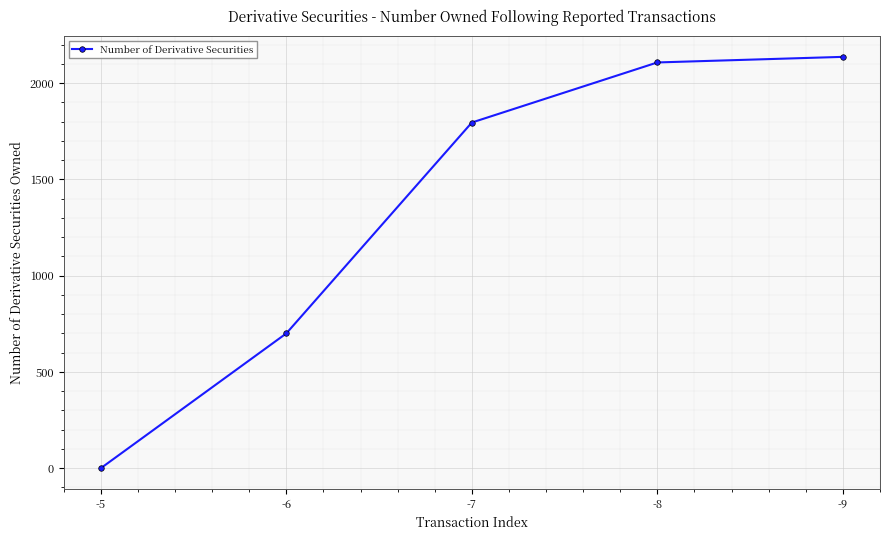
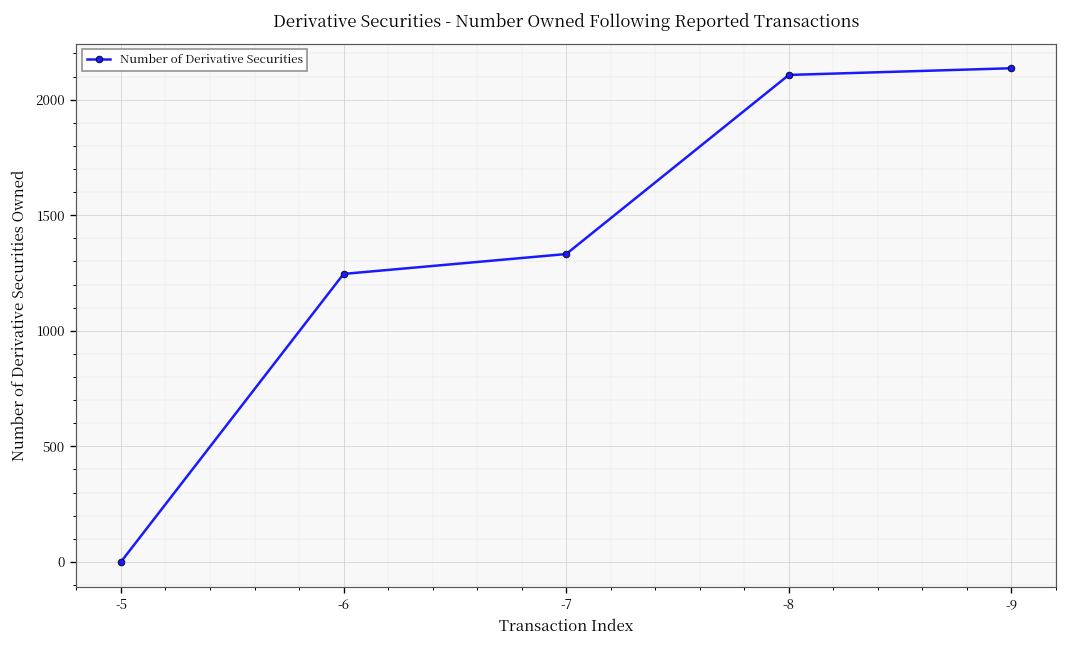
  {
    "-5": 0,
-   "-6": 700,
-   "-7": 1800,
+   "-6": 1250,
+   "-7": 1330,
    "-8": 2110,
    "-9": 2140
  }
